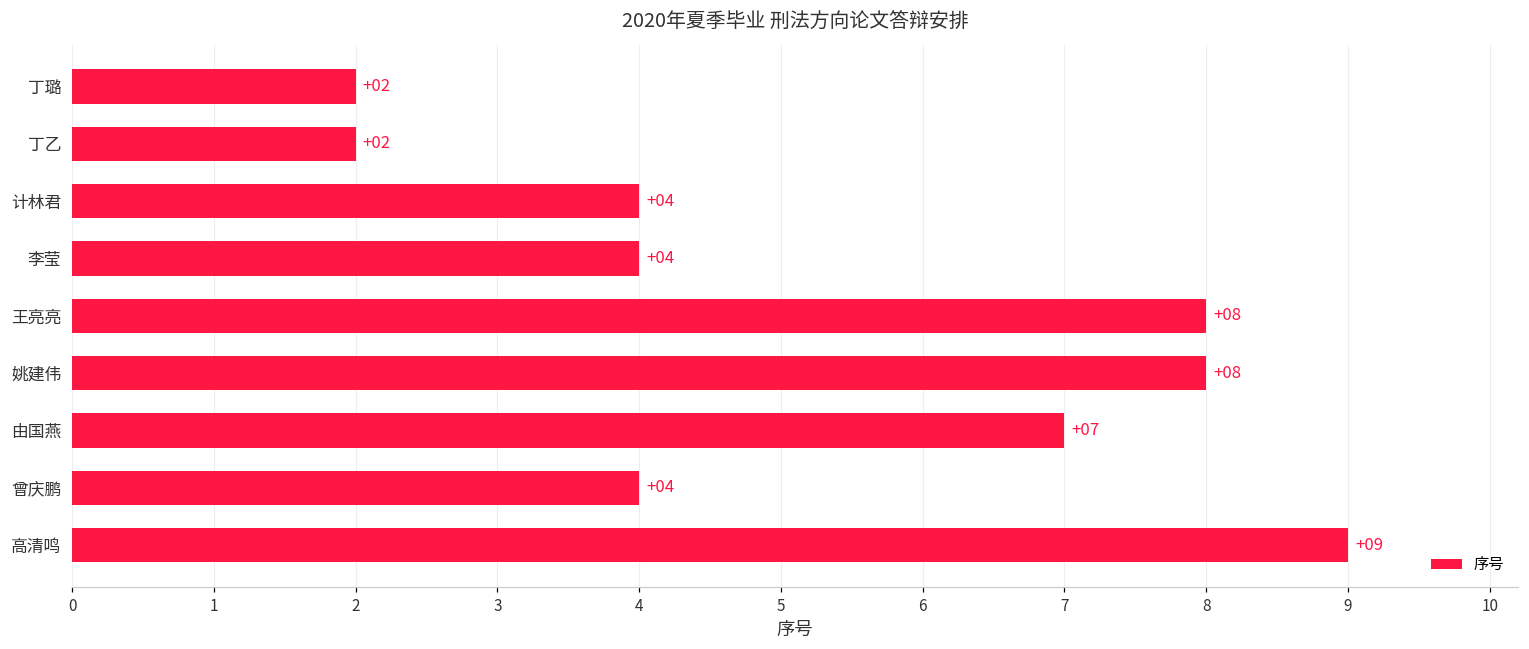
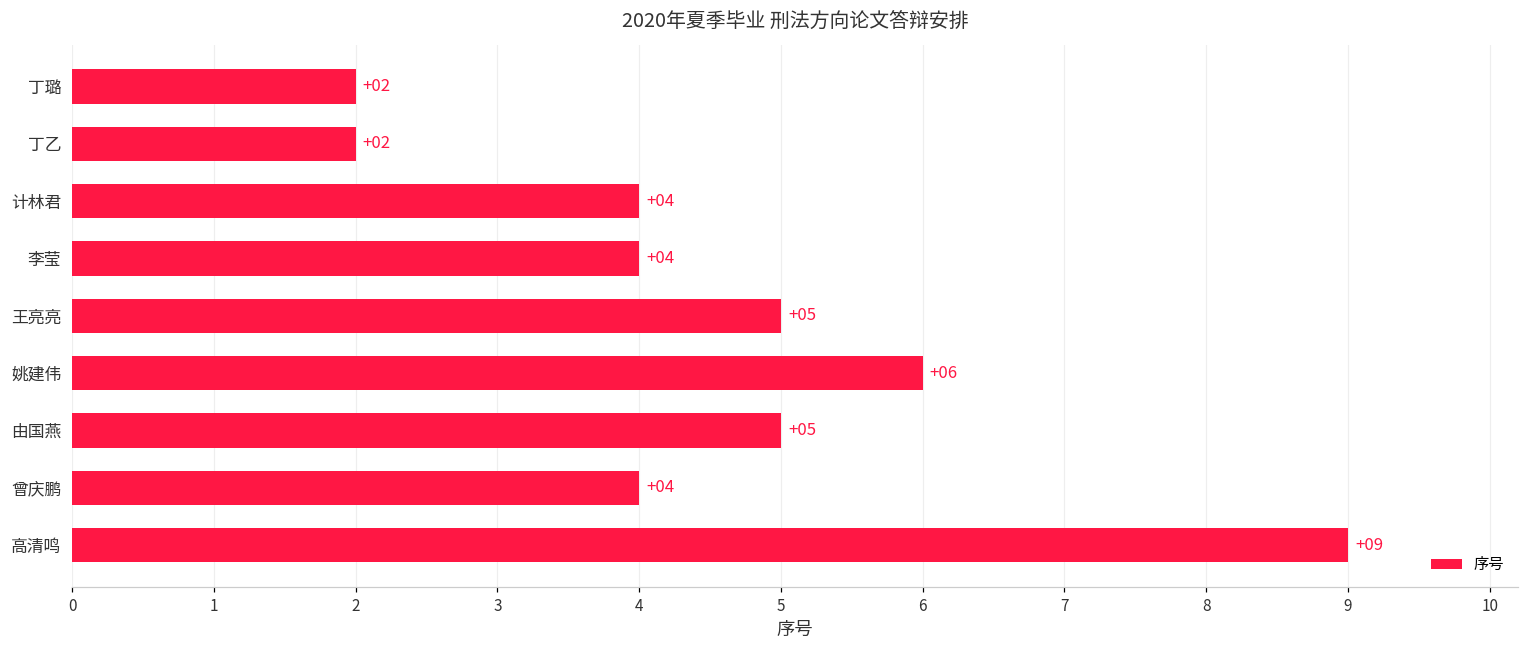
  {
    "丁璐": "+02",
    "丁乙": "+02",
    "计林君": "+04",
    "李莹": "+04",
-   "王亮亮": "+08",
-   "姚建伟": "+08",
-   "由国燕": "+07",
+   "王亮亮": "+05",
+   "姚建伟": "+06",
+   "由国燕": "+05",
    "曾庆鹏": "+04",
    "高清鸣": "+09"
  }
